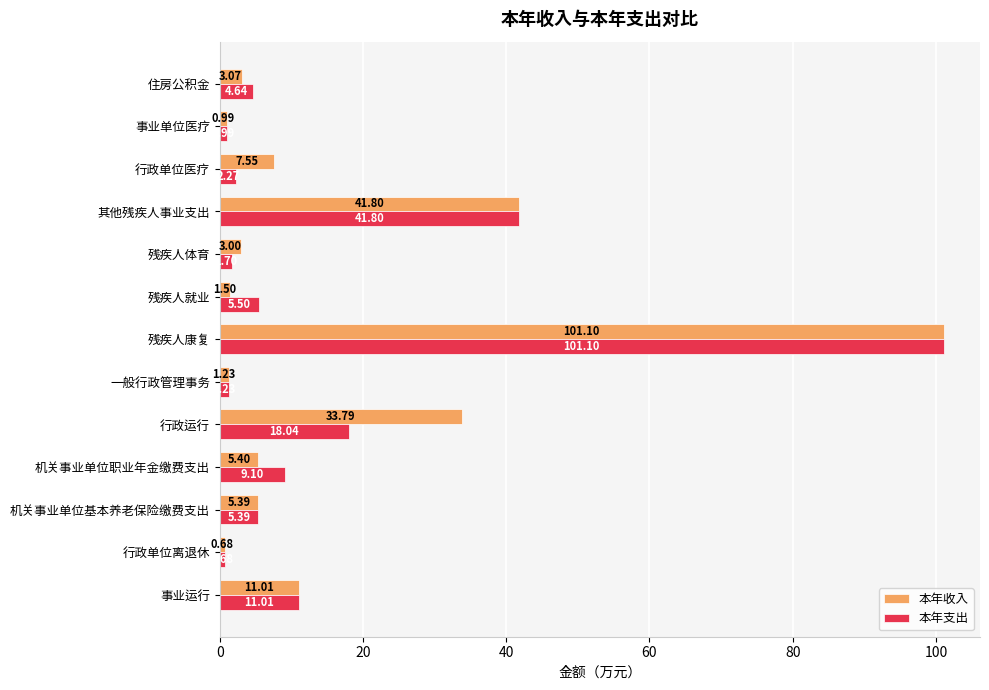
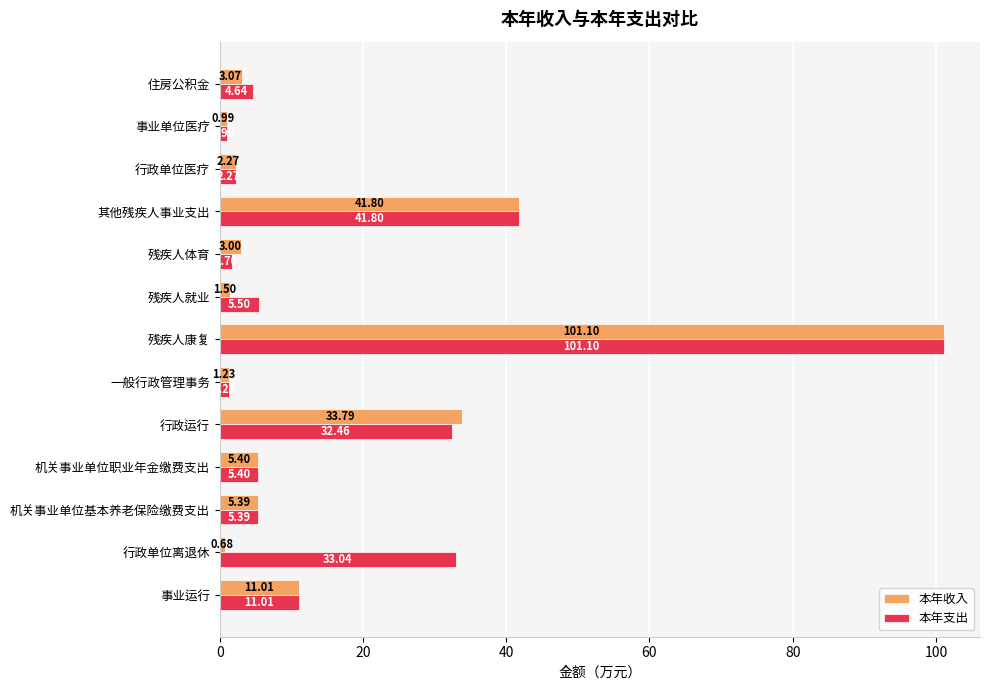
  {
    "本年收入": {
      "住房公积金": 3.07,
      "事业单位医疗": 0.99,
-     "行政单位医疗": 7.55,
+     "行政单位医疗": 2.27,
      "其他残疾人事业支出": 41.80,
      "残疾人体育": 3.00,
      "残疾人就业": 1.50,
      "残疾人康复": 101.10,
      "一般行政管理事务": 1.23,
      "行政运行": 33.79,
      "机关事业单位职业年金缴费支出": 5.40,
      "机关事业单位基本养老保险缴费支出": 5.39,
      "行政单位离退休": 0.68,
      "事业运行": 11.01
    },
    "本年支出": {
      "住房公积金": 4.64,
      "行政单位医疗": 2.27,
      "其他残疾人事业支出": 41.80,
      "残疾人就业": 5.50,
      "残疾人康复": 101.10,
-     "行政运行": 18.04,
-     "机关事业单位职业年金缴费支出": 9.10,
+     "行政运行": 32.46,
+     "机关事业单位职业年金缴费支出": 5.40,
      "机关事业单位基本养老保险缴费支出": 5.39,
-     "行政单位离退休": 1,
+     "行政单位离退休": 33,
      "事业运行": 11.01
    }
  }
